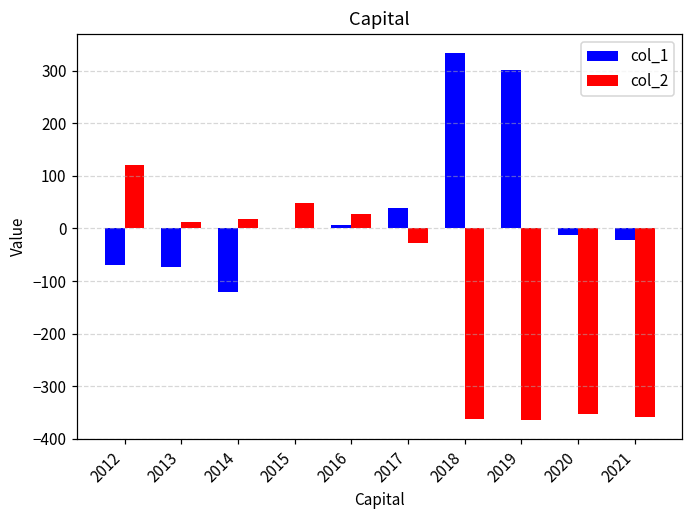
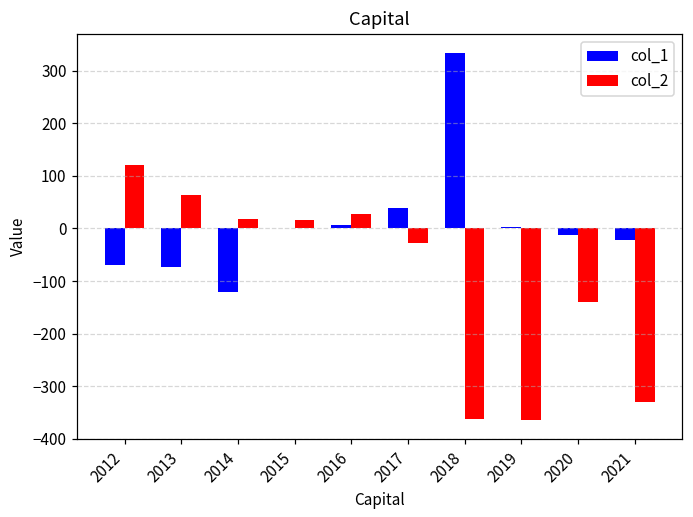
  {
    "col_1": {
      "2012": -70,
      "2013": -70,
      "2014": -120,
      "2016": 10,
      "2017": 40,
      "2018": 330,
-     "2019": 300,
+     "2019": 0,
      "2020": -10,
      "2021": -20
    },
    "col_2": {
      "2012": 120,
-     "2013": 10,
+     "2013": 60,
      "2014": 20,
-     "2015": 50,
+     "2015": 20,
      "2016": 30,
      "2017": -30,
      "2018": -360,
      "2019": -370,
-     "2020": -350,
-     "2021": -360
+     "2020": -140,
+     "2021": -330
    }
  }
